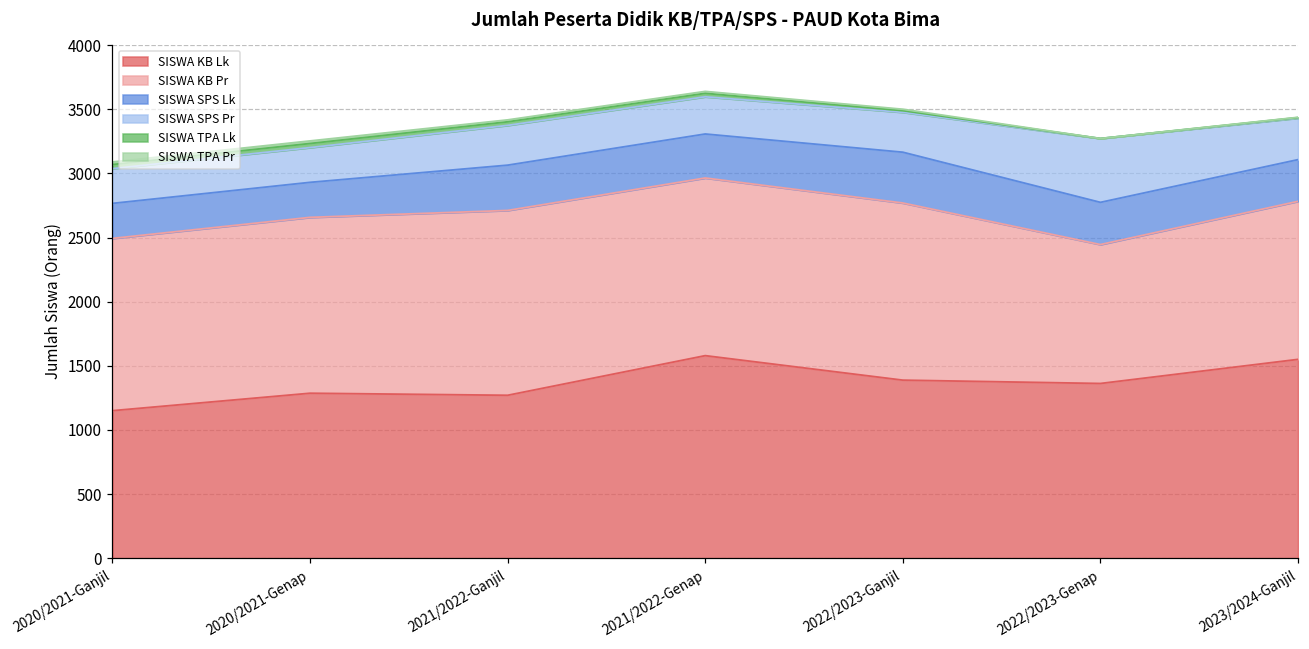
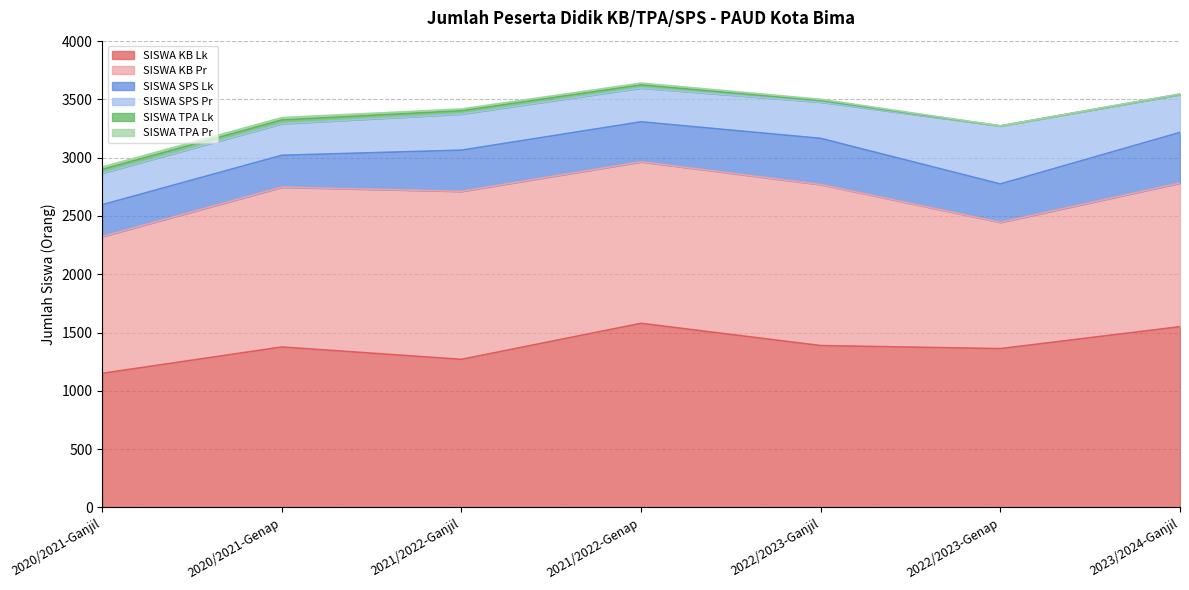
  {
    "SISWA KB Lk": {
      "2020/2021-Ganjil": 1150,
-     "2020/2021-Genap": 1290,
+     "2020/2021-Genap": 1380,
      "2021/2022-Ganjil": 1270,
      "2021/2022-Genap": 1580,
      "2022/2023-Ganjil": 1390,
      "2022/2023-Genap": 1360,
      "2023/2024-Ganjil": 1550
    },
    "SISWA KB Pr": {
-     "2020/2021-Ganjil": 1340,
+     "2020/2021-Ganjil": 1170,
      "2020/2021-Genap": 1370,
      "2021/2022-Ganjil": 1440,
      "2021/2022-Genap": 1390,
      "2022/2023-Ganjil": 1380,
      "2022/2023-Genap": 1080,
      "2023/2024-Ganjil": 1230
    },
    "SISWA SPS Lk": {
      "2020/2021-Ganjil": 270,
      "2020/2021-Genap": 270,
      "2021/2022-Ganjil": 350,
      "2021/2022-Genap": 340,
      "2022/2023-Ganjil": 400,
      "2022/2023-Genap": 330,
-     "2023/2024-Ganjil": 330
+     "2023/2024-Ganjil": 430
    },
    "SISWA SPS Pr": {
      "2020/2021-Ganjil": 270,
      "2020/2021-Genap": 270,
      "2021/2022-Ganjil": 310,
      "2021/2022-Genap": 290
    }
  }
